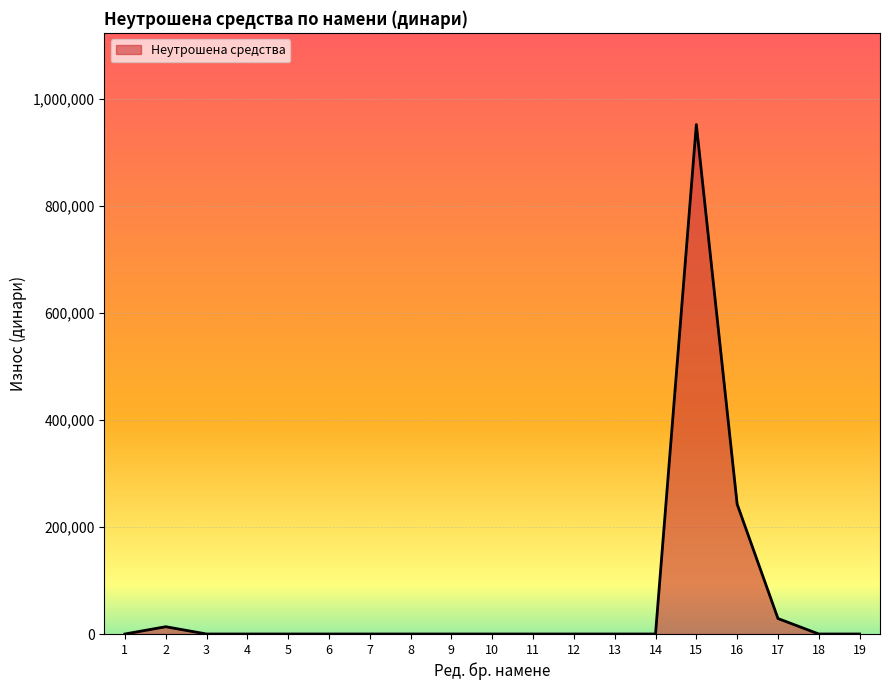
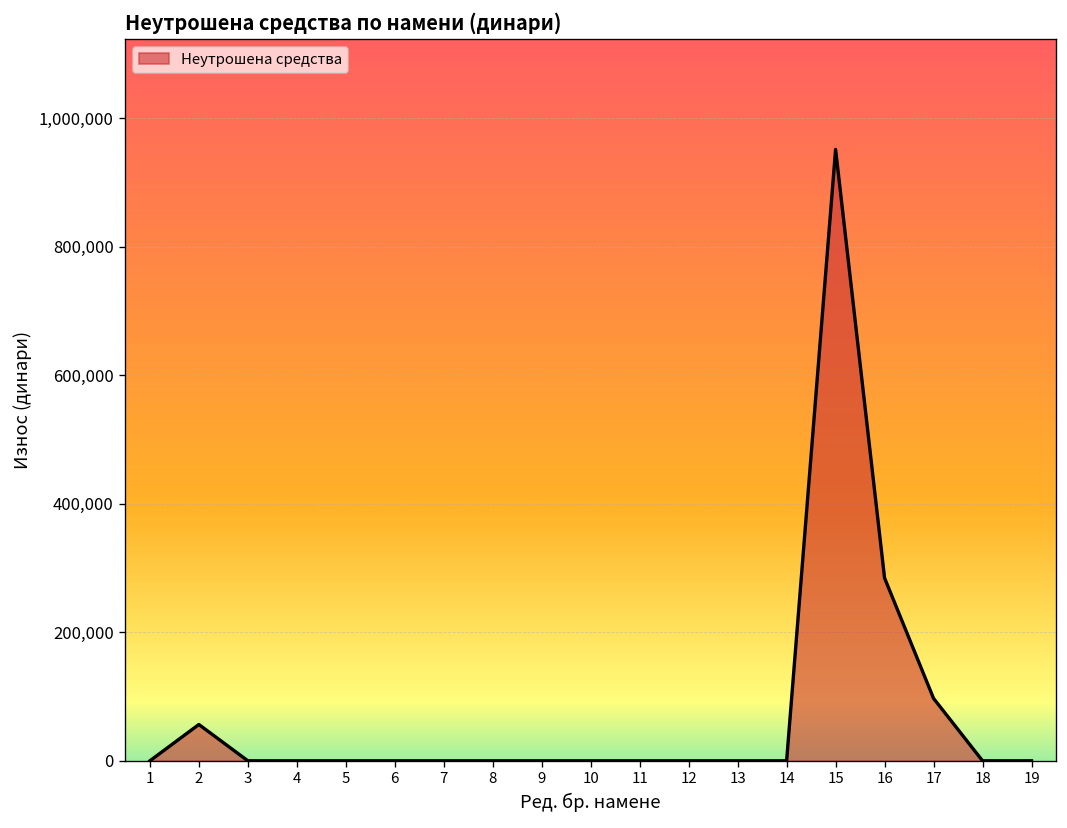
  {
    "1": "0",
-   "2": "10,000",
+   "2": "60,000",
    "3": "0",
    "4": "0",
    "5": "0",
    "6": "0",
    "7": "0",
    "8": "0",
    "9": "0",
    "10": "0",
    "11": "0",
    "12": "0",
    "13": "0",
    "14": "0",
    "15": "950,000",
-   "16": "240,000",
-   "17": "30,000",
+   "16": "280,000",
+   "17": "100,000",
    "18": "0",
    "19": "0"
  }
